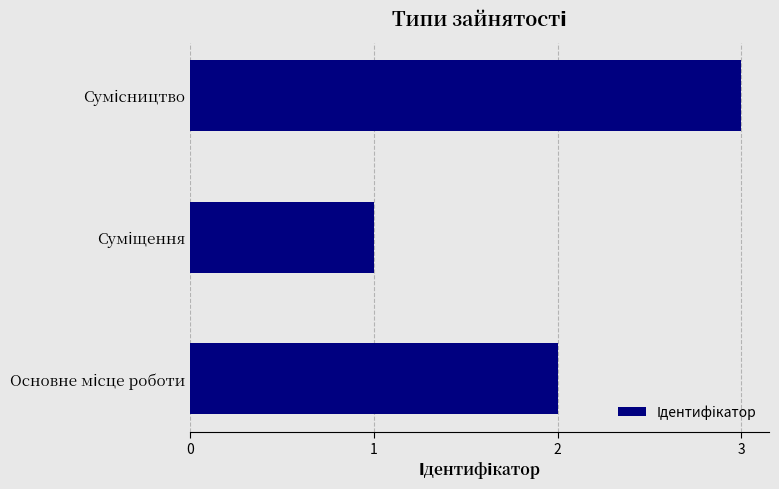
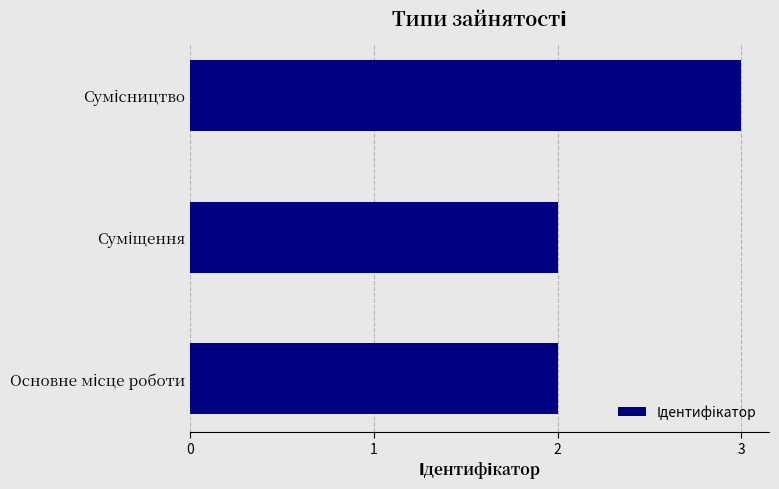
  {
    "Сумісництво": 3,
-   "Суміщення": 1,
+   "Суміщення": 2,
    "Основне місце роботи": 2
  }
